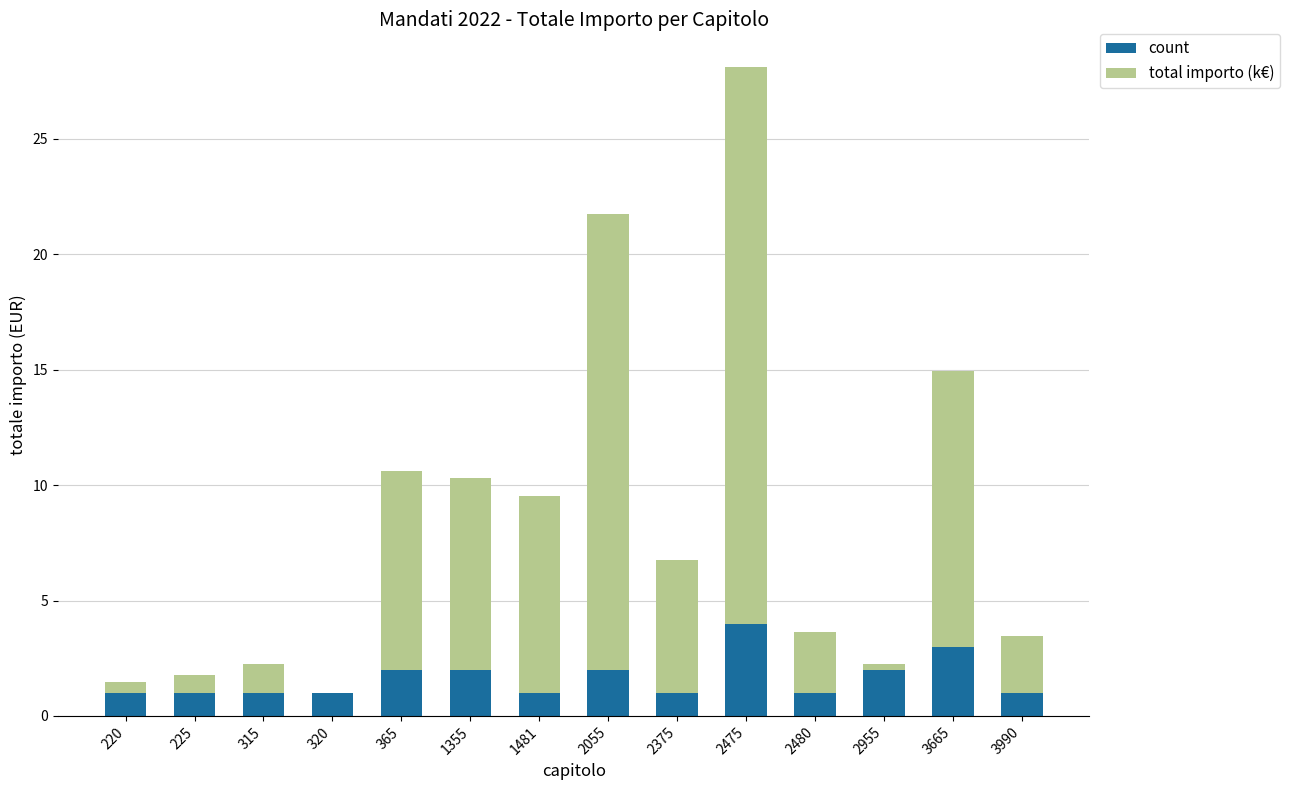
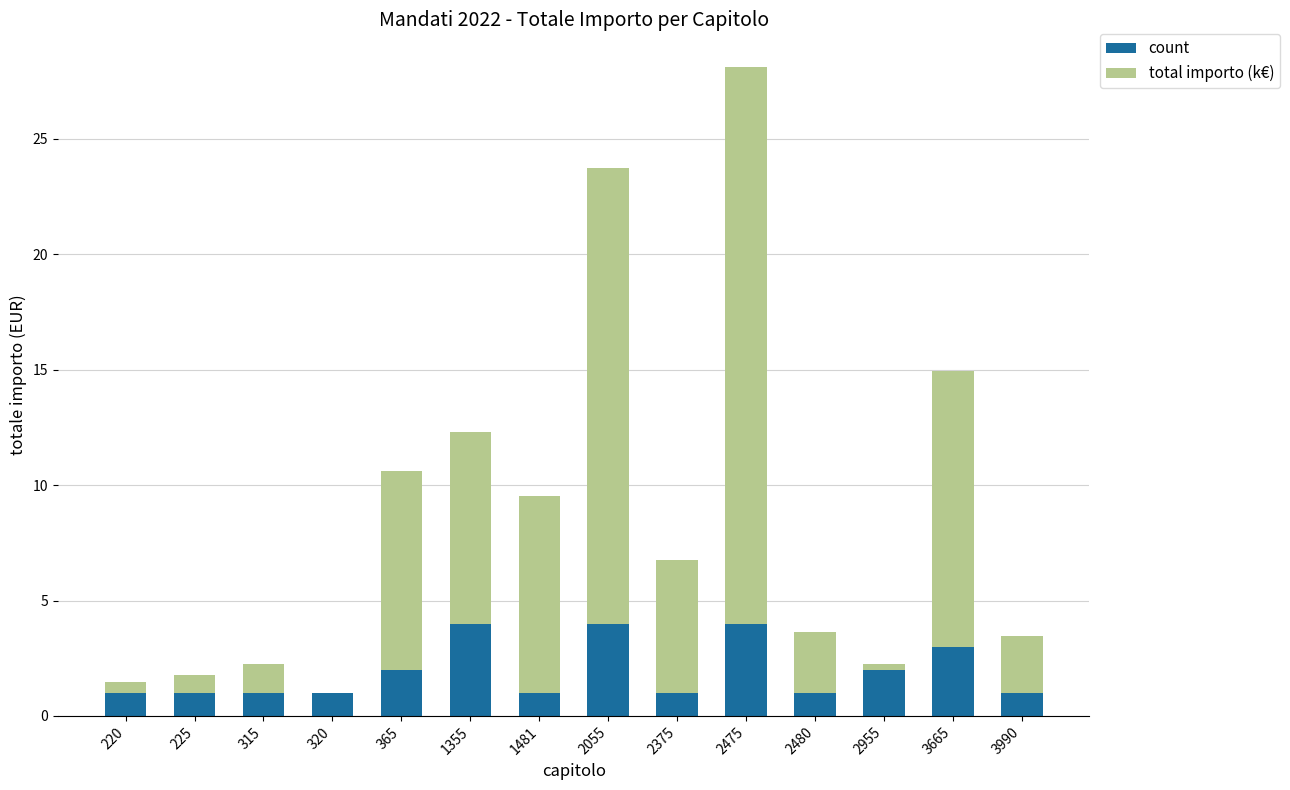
  {
    "count": {
      "220": 1,
      "225": 1,
      "315": 1,
      "320": 1,
      "365": 2,
-     "1355": 2,
+     "1355": 4,
      "1481": 1,
-     "2055": 2,
+     "2055": 4,
      "2375": 1,
      "2475": 4,
      "2480": 1,
      "2955": 2,
      "3665": 3,
      "3990": 1
    },
    "total importo (k€)": {
      "220": 0.5,
      "225": 0.8,
      "315": 1.2,
      "365": 8.6,
      "1355": 8.3,
      "1481": 8.5,
      "2055": 19.7,
      "2375": 5.8,
      "2475": 24.1,
      "2480": 2.7,
      "2955": 0.3,
      "3665": 12,
      "3990": 2.5
    }
  }
